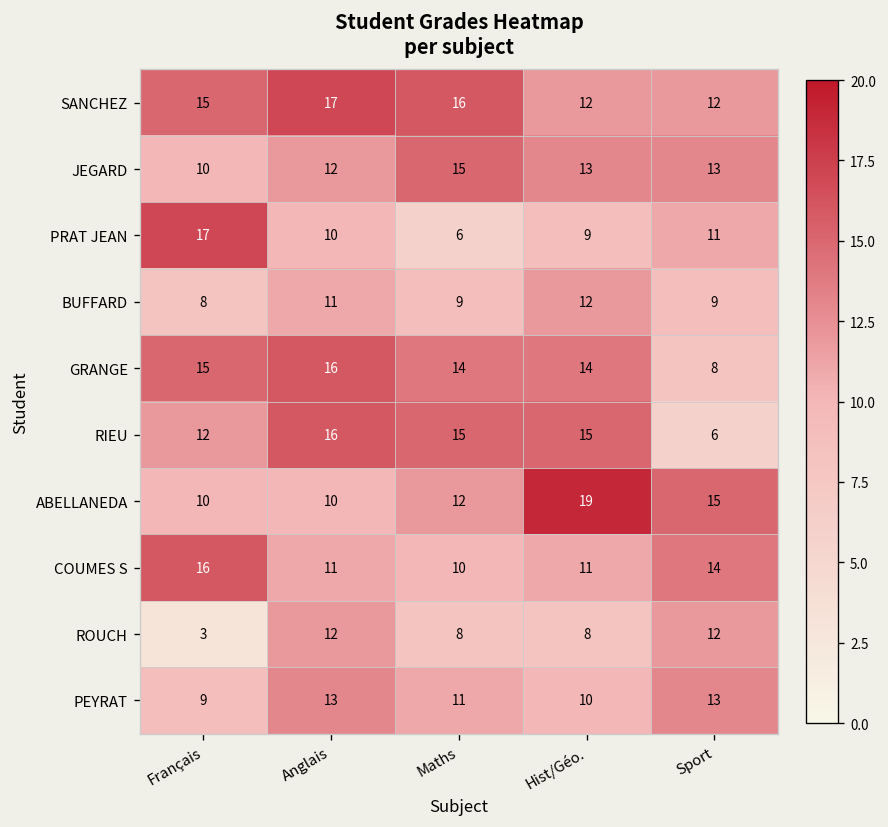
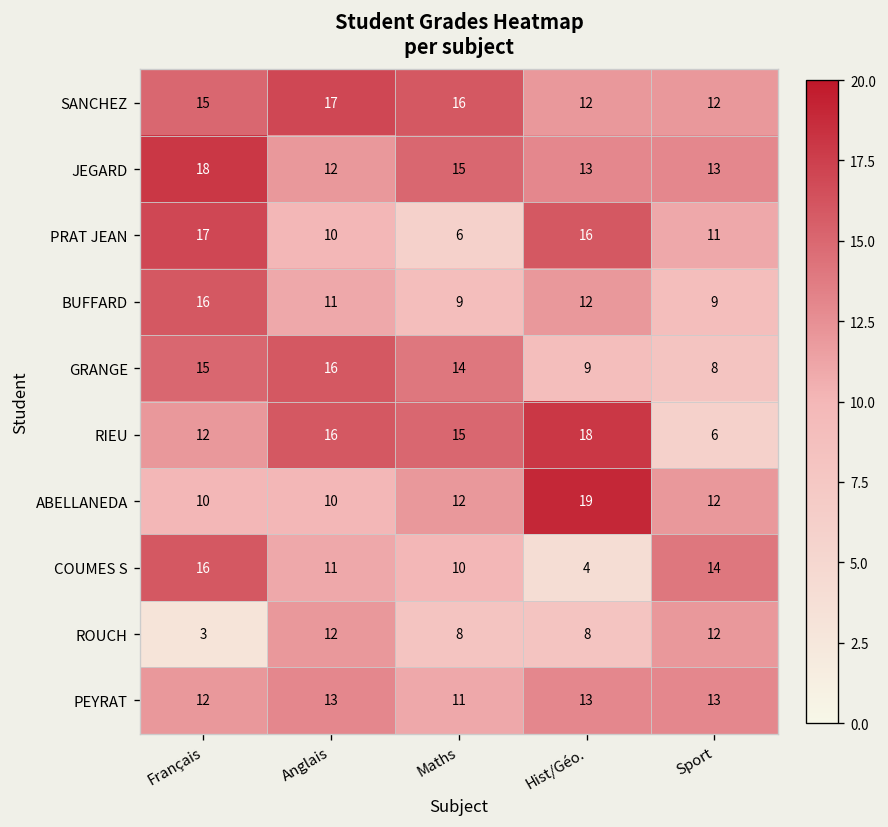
  {
    "SANCHEZ": {
      "Français": 15,
      "Anglais": 17,
      "Maths": 16,
      "Hist/Géo.": 12,
      "Sport": 12
    },
    "JEGARD": {
-     "Français": 10,
+     "Français": 18,
      "Anglais": 12,
      "Maths": 15,
      "Hist/Géo.": 13,
      "Sport": 13
    },
    "PRAT JEAN": {
      "Français": 17,
      "Anglais": 10,
      "Maths": 6,
-     "Hist/Géo.": 9,
+     "Hist/Géo.": 16,
      "Sport": 11
    },
    "BUFFARD": {
-     "Français": 8,
+     "Français": 16,
      "Anglais": 11,
      "Maths": 9,
      "Hist/Géo.": 12,
      "Sport": 9
    },
    "GRANGE": {
      "Français": 15,
      "Anglais": 16,
      "Maths": 14,
-     "Hist/Géo.": 14,
+     "Hist/Géo.": 9,
      "Sport": 8
    },
    "RIEU": {
      "Français": 12,
      "Anglais": 16,
      "Maths": 15,
-     "Hist/Géo.": 15,
+     "Hist/Géo.": 18,
      "Sport": 6
    },
    "ABELLANEDA": {
      "Français": 10,
      "Anglais": 10,
      "Maths": 12,
      "Hist/Géo.": 19,
-     "Sport": 15
+     "Sport": 12
    },
    "COUMES S": {
      "Français": 16,
      "Anglais": 11,
      "Maths": 10,
-     "Hist/Géo.": 11,
+     "Hist/Géo.": 4,
      "Sport": 14
    },
    "ROUCH": {
      "Français": 3,
      "Anglais": 12,
      "Maths": 8,
      "Hist/Géo.": 8,
      "Sport": 12
    },
    "PEYRAT": {
-     "Français": 9,
+     "Français": 12,
      "Anglais": 13,
      "Maths": 11,
-     "Hist/Géo.": 10,
+     "Hist/Géo.": 13,
      "Sport": 13
    }
  }
